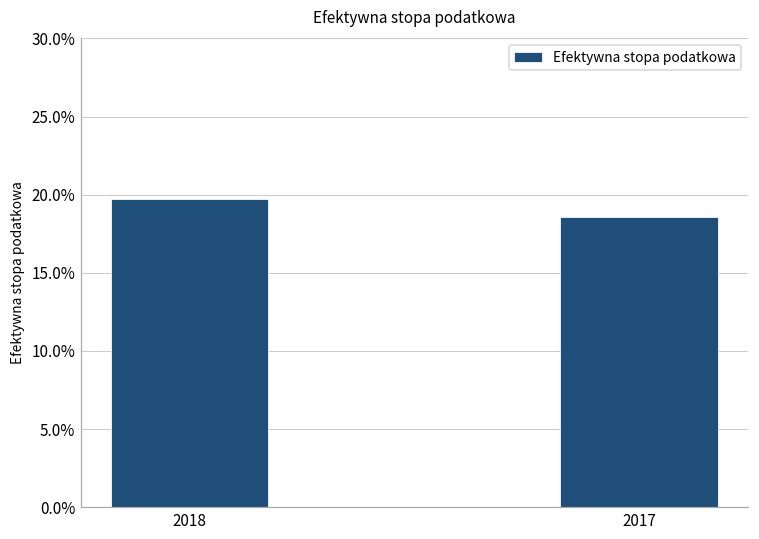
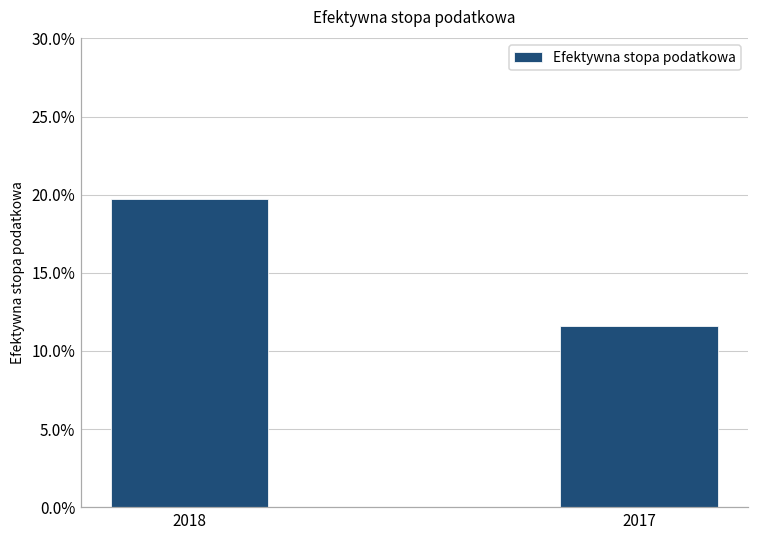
  {
    "2018": "19.7%",
-   "2017": "18.6%"
+   "2017": "11.6%"
  }
